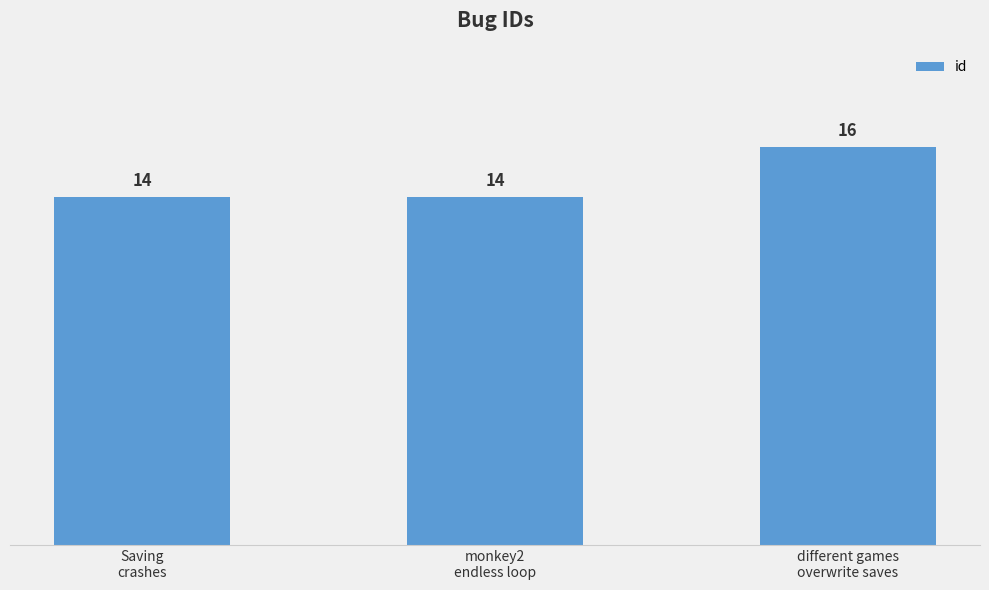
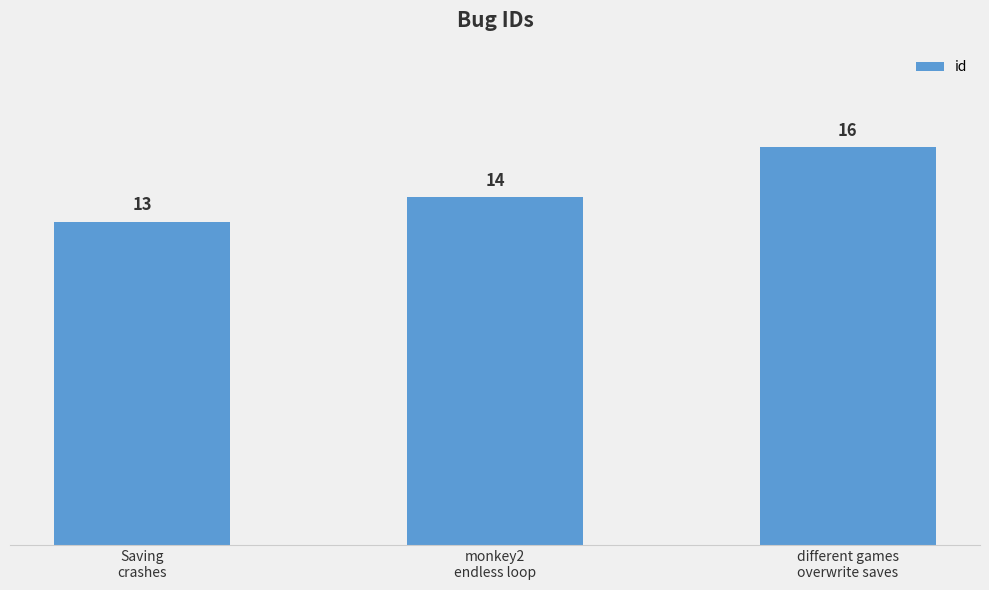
  {
-   "Saving crashes": 14,
+   "Saving crashes": 13,
    "monkey2 endless loop": 14,
    "different games overwrite saves": 16
  }
